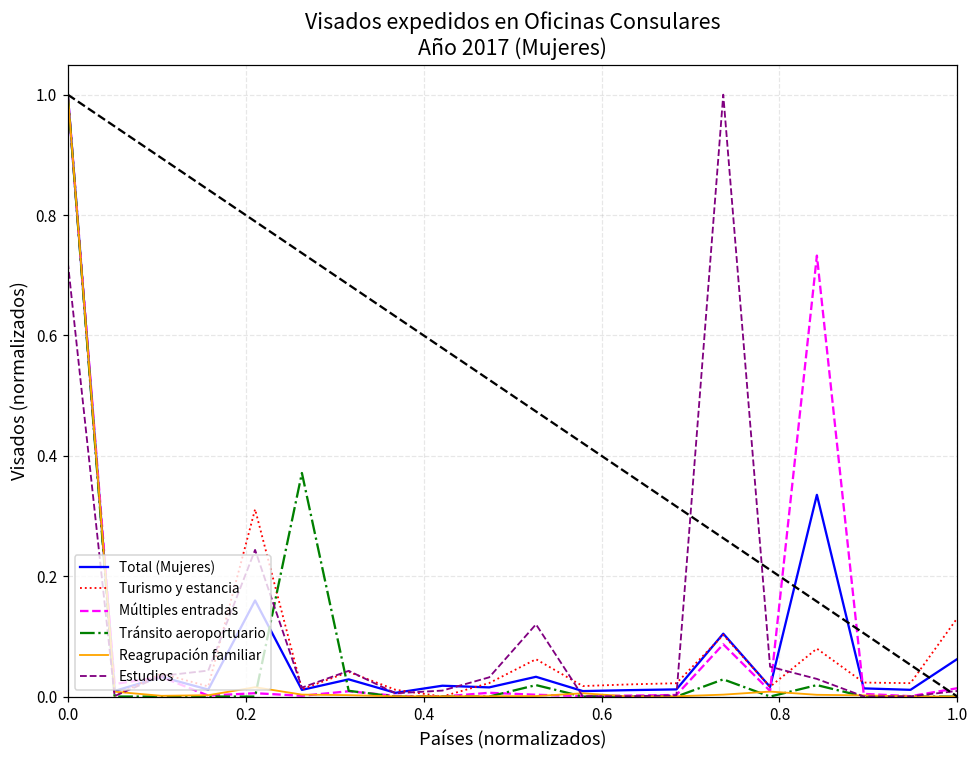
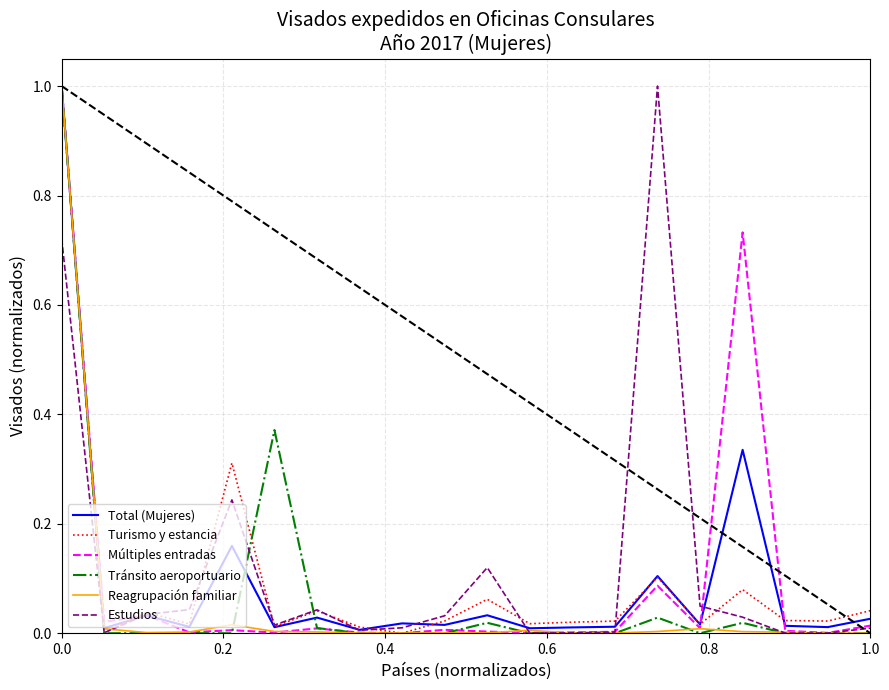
  {
    "Total (Mujeres)": {
-     "1.0": 0.06
+     "1.0": 0.03
    },
    "Turismo y estancia": {
-     "1.0": 0.13
+     "1.0": 0.04
    },
    "Estudios": {
      "0.0": 0.72
    }
  }
